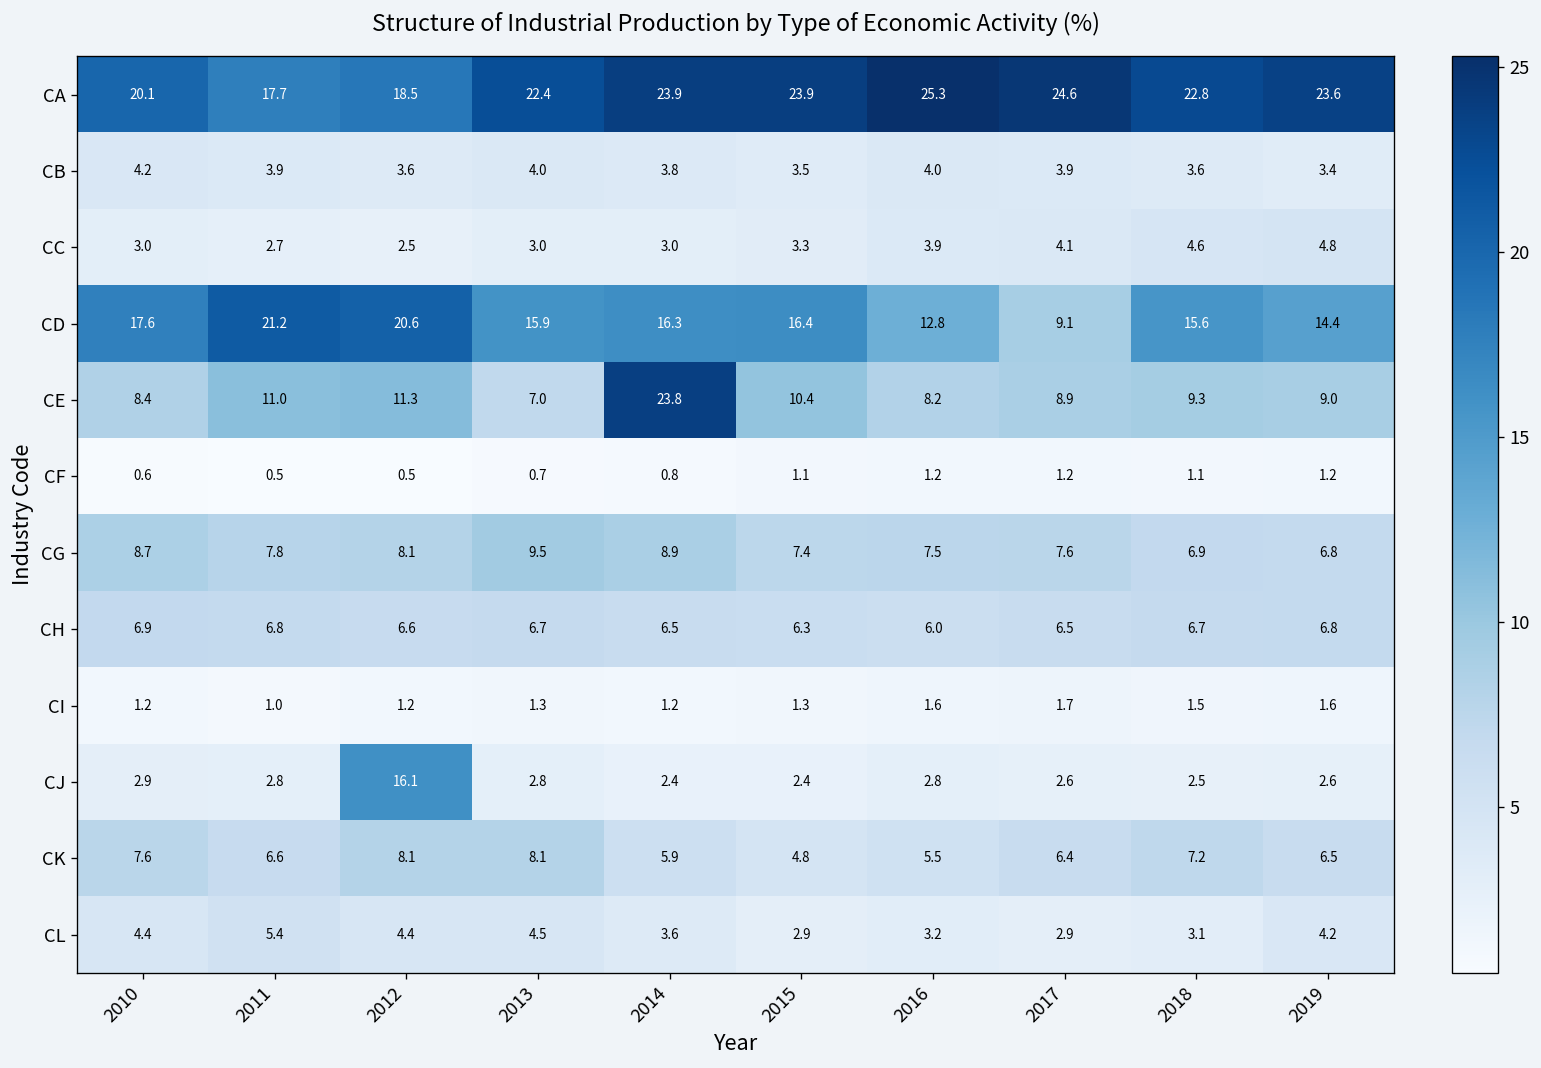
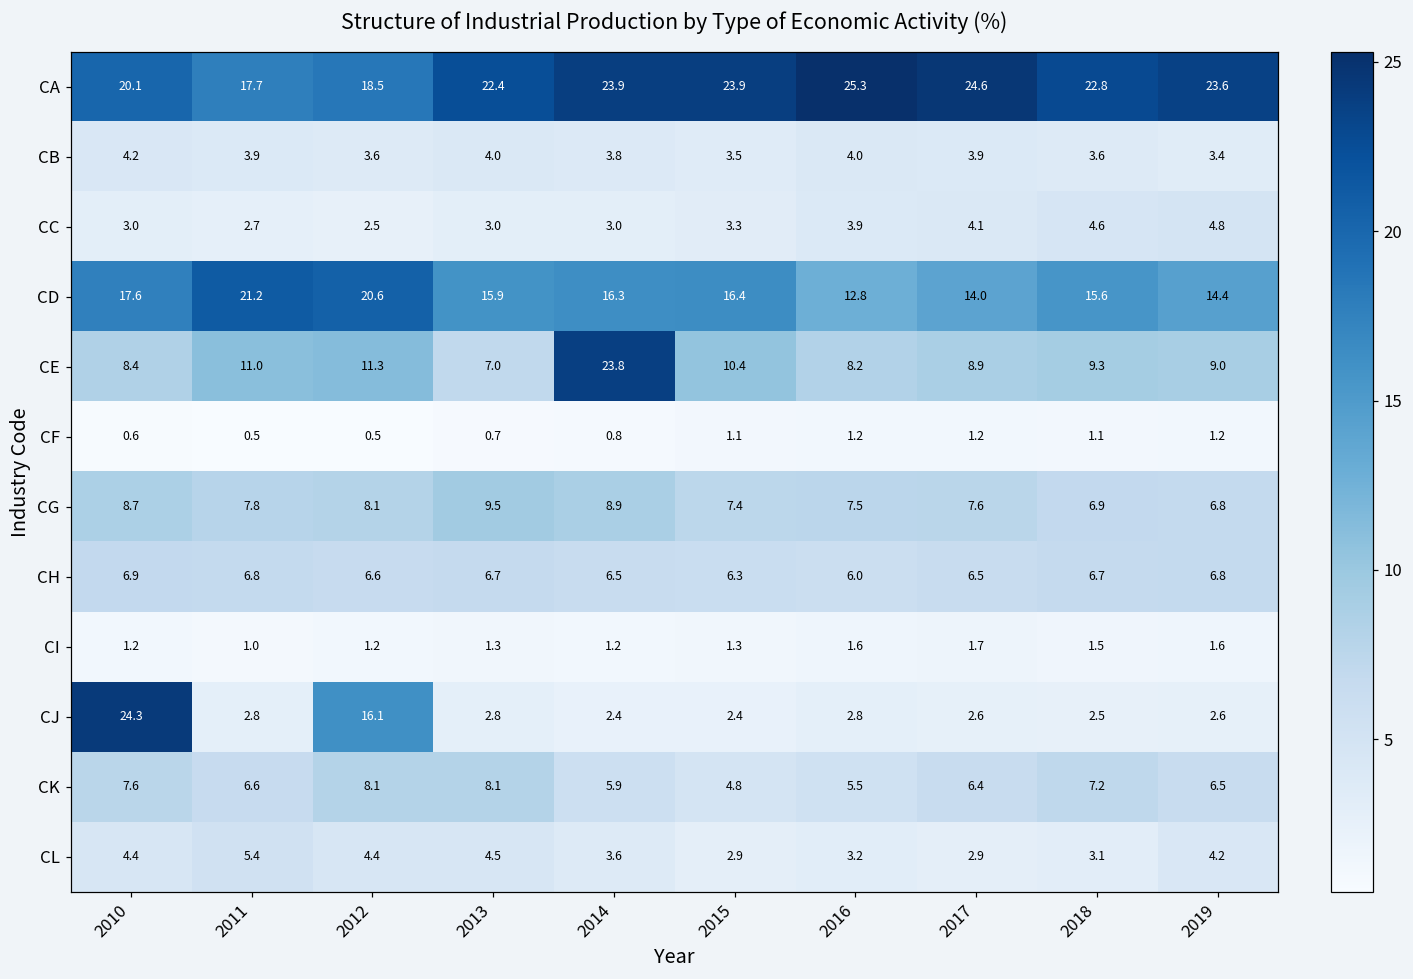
  {
    "CA": {
      "2010": 20.1,
      "2011": 17.7,
      "2012": 18.5,
      "2013": 22.4,
      "2014": 23.9,
      "2015": 23.9,
      "2016": 25.3,
      "2017": 24.6,
      "2018": 22.8,
      "2019": 23.6
    },
    "CB": {
      "2010": 4.2,
      "2011": 3.9,
      "2012": 3.6,
      "2013": 4.0,
      "2014": 3.8,
      "2015": 3.5,
      "2016": 4.0,
      "2017": 3.9,
      "2018": 3.6,
      "2019": 3.4
    },
    "CC": {
      "2010": 3.0,
      "2011": 2.7,
      "2012": 2.5,
      "2013": 3.0,
      "2014": 3.0,
      "2015": 3.3,
      "2016": 3.9,
      "2017": 4.1,
      "2018": 4.6,
      "2019": 4.8
    },
    "CD": {
      "2010": 17.6,
      "2011": 21.2,
      "2012": 20.6,
      "2013": 15.9,
      "2014": 16.3,
      "2015": 16.4,
      "2016": 12.8,
-     "2017": 9.1,
+     "2017": 14.0,
      "2018": 15.6,
      "2019": 14.4
    },
    "CE": {
      "2010": 8.4,
      "2011": 11.0,
      "2012": 11.3,
      "2013": 7.0,
      "2014": 23.8,
      "2015": 10.4,
      "2016": 8.2,
      "2017": 8.9,
      "2018": 9.3,
      "2019": 9.0
    },
    "CF": {
      "2010": 0.6,
      "2011": 0.5,
      "2012": 0.5,
      "2013": 0.7,
      "2014": 0.8,
      "2015": 1.1,
      "2016": 1.2,
      "2017": 1.2,
      "2018": 1.1,
      "2019": 1.2
    },
    "CG": {
      "2010": 8.7,
      "2011": 7.8,
      "2012": 8.1,
      "2013": 9.5,
      "2014": 8.9,
      "2015": 7.4,
      "2016": 7.5,
      "2017": 7.6,
      "2018": 6.9,
      "2019": 6.8
    },
    "CH": {
      "2010": 6.9,
      "2011": 6.8,
      "2012": 6.6,
      "2013": 6.7,
      "2014": 6.5,
      "2015": 6.3,
      "2016": 6.0,
      "2017": 6.5,
      "2018": 6.7,
      "2019": 6.8
    },
    "CI": {
      "2010": 1.2,
      "2011": 1.0,
      "2012": 1.2,
      "2013": 1.3,
      "2014": 1.2,
      "2015": 1.3,
      "2016": 1.6,
      "2017": 1.7,
      "2018": 1.5,
      "2019": 1.6
    },
    "CJ": {
-     "2010": 2.9,
+     "2010": 24.3,
      "2011": 2.8,
      "2012": 16.1,
      "2013": 2.8,
      "2014": 2.4,
      "2015": 2.4,
      "2016": 2.8,
      "2017": 2.6,
      "2018": 2.5,
      "2019": 2.6
    },
    "CK": {
      "2010": 7.6,
      "2011": 6.6,
      "2012": 8.1,
      "2013": 8.1,
      "2014": 5.9,
      "2015": 4.8,
      "2016": 5.5,
      "2017": 6.4,
      "2018": 7.2,
      "2019": 6.5
    },
    "CL": {
      "2010": 4.4,
      "2011": 5.4,
      "2012": 4.4,
      "2013": 4.5,
      "2014": 3.6,
      "2015": 2.9,
      "2016": 3.2,
      "2017": 2.9,
      "2018": 3.1,
      "2019": 4.2
    }
  }
